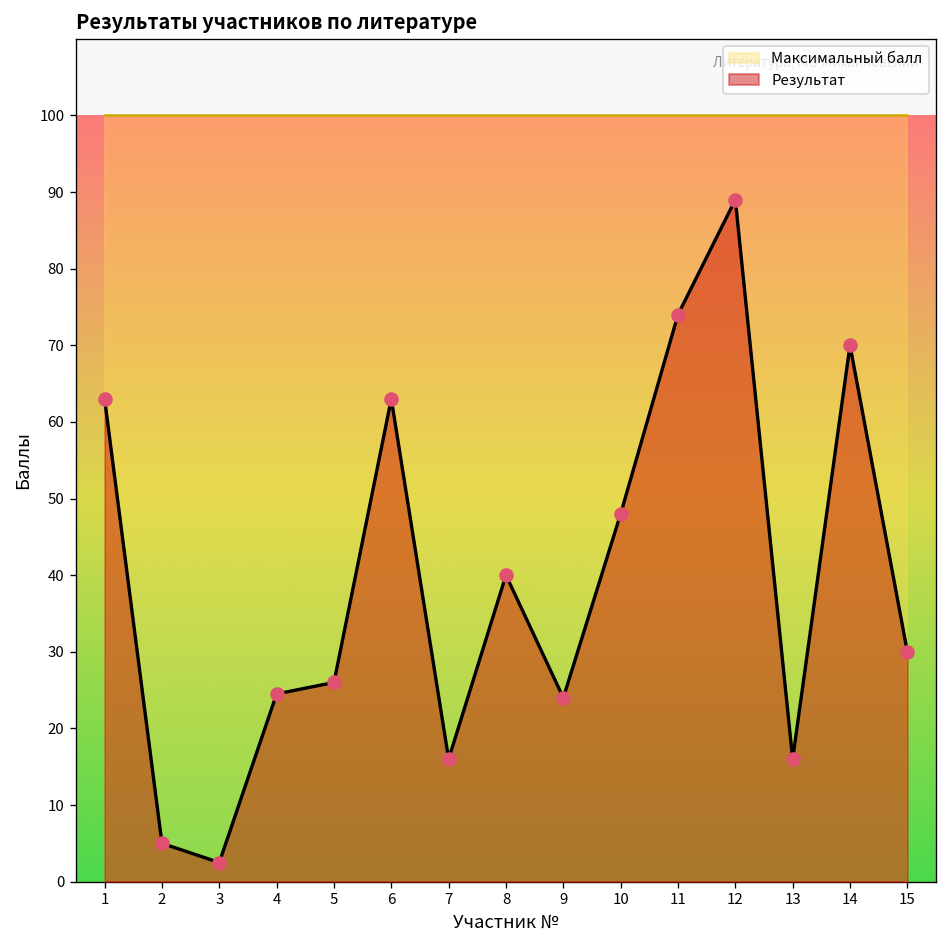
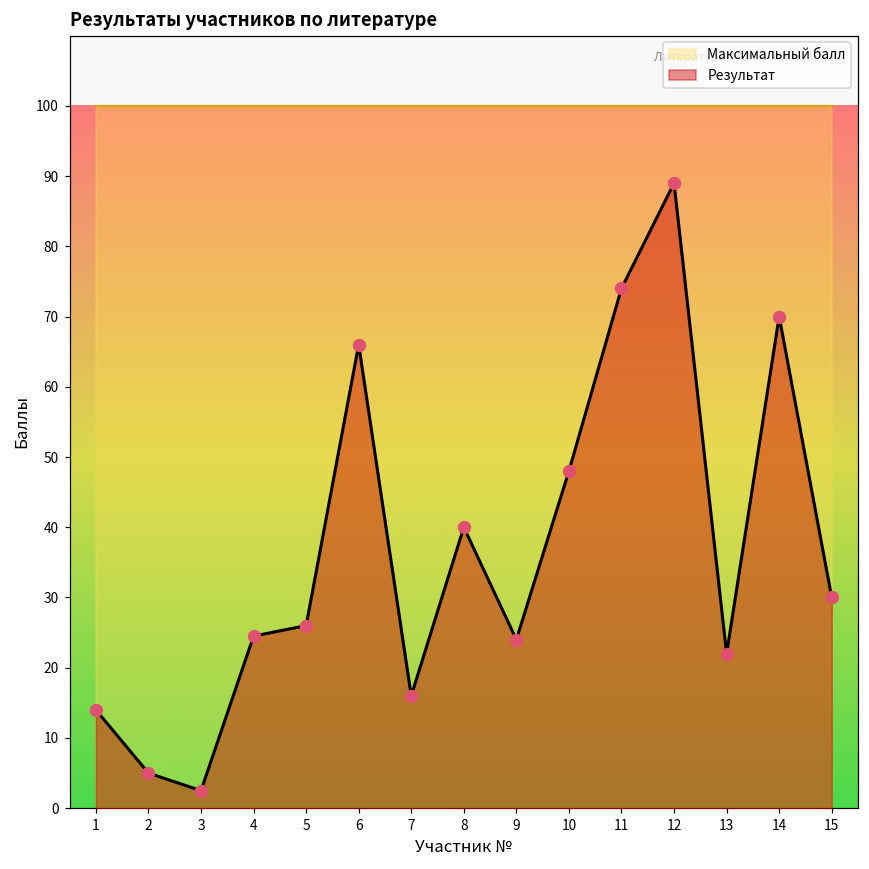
  {
    "Максимальный балл": {
      "1": 100,
      "2": 100,
      "3": 100,
      "4": 100,
      "5": 100,
      "6": 100,
      "7": 100,
      "8": 100,
      "9": 100,
      "10": 100,
      "11": 100,
      "12": 100,
      "13": 100,
      "14": 100,
      "15": 100
    },
    "Результат": {
-     "1": 63,
+     "1": 14,
      "2": 5,
      "3": 3,
      "4": 25,
      "5": 26,
-     "6": 63,
+     "6": 66,
      "7": 16,
      "8": 40,
      "9": 24,
      "10": 48,
      "11": 74,
      "12": 89,
-     "13": 16,
+     "13": 22,
      "14": 70,
      "15": 30
    }
  }
